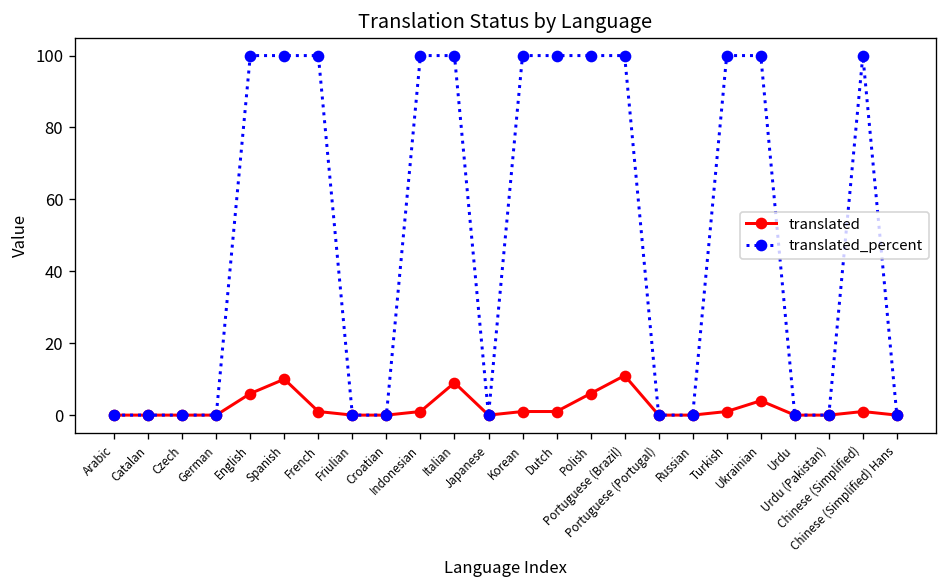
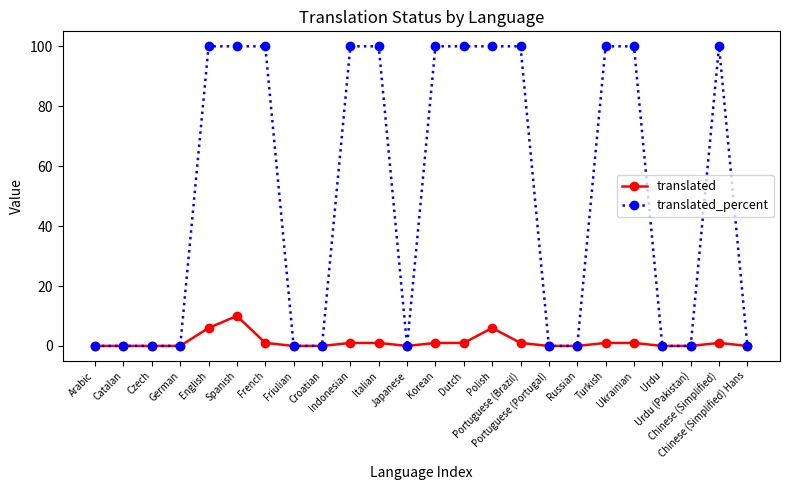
  {
    "translated": {
      "English": 6,
      "Spanish": 10,
      "French": 1,
      "Indonesian": 1,
-     "Italian": 9,
+     "Italian": 1,
      "Korean": 1,
      "Dutch": 1,
      "Polish": 6,
-     "Portuguese (Brazil)": 11,
+     "Portuguese (Brazil)": 1,
      "Turkish": 1,
-     "Ukrainian": 4,
+     "Ukrainian": 1,
      "Chinese (Simplified)": 1
    },
    "translated_percent": {
      "English": 100,
      "Spanish": 100,
      "French": 100,
      "Indonesian": 100,
      "Italian": 100,
      "Korean": 100,
      "Dutch": 100,
      "Polish": 100,
      "Portuguese (Brazil)": 100,
      "Turkish": 100,
      "Ukrainian": 100,
      "Chinese (Simplified)": 100
    }
  }
